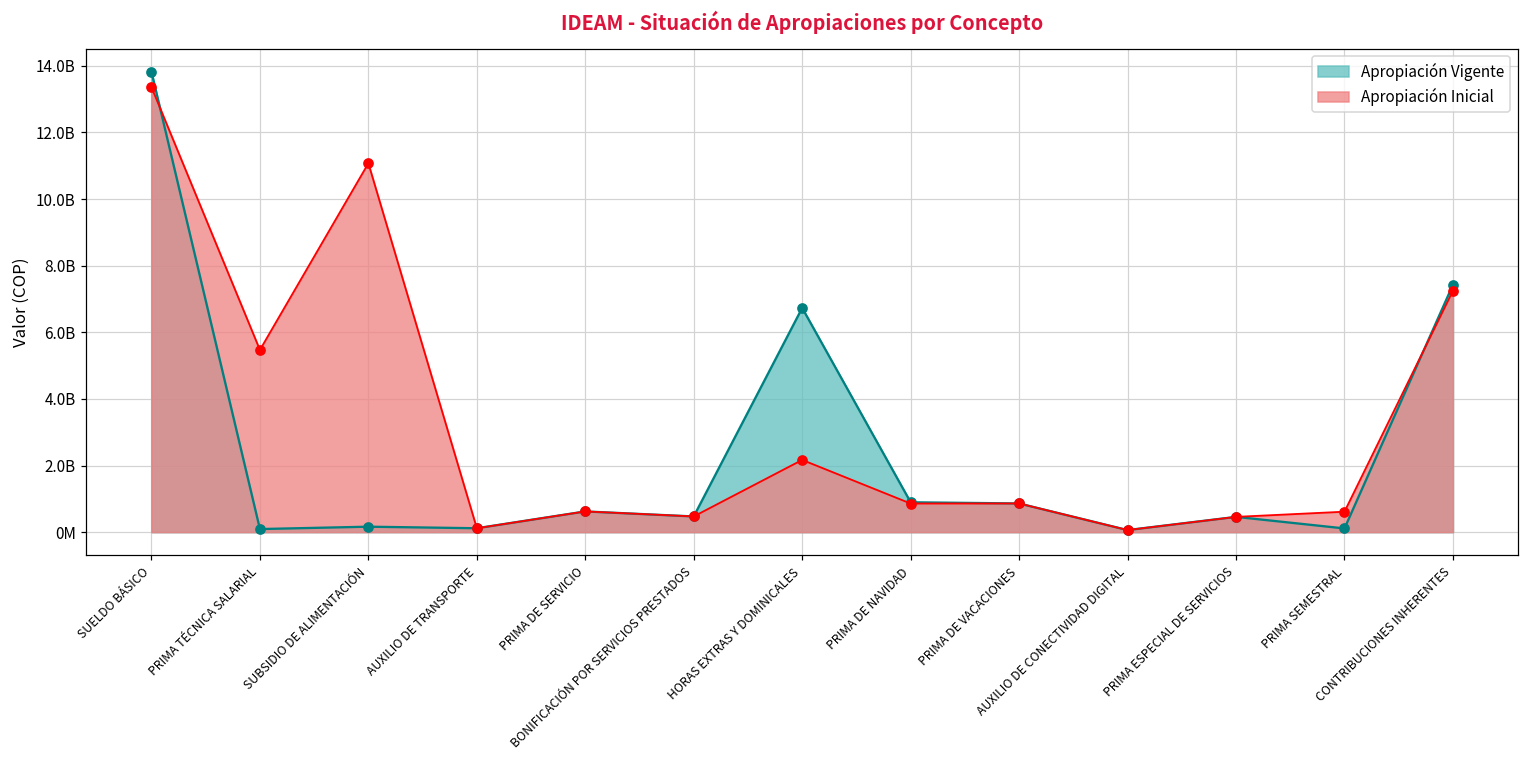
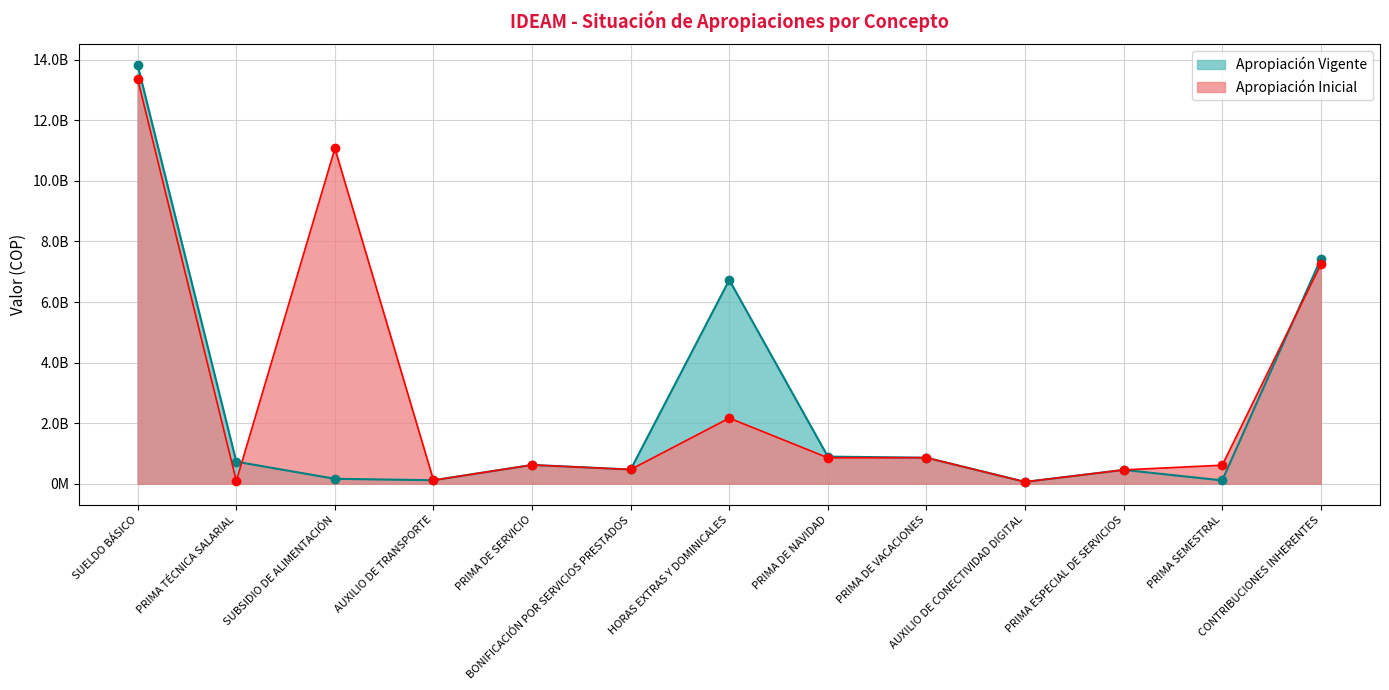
  {
    "Apropiación Vigente": {
      "SUELDO BÁSICO": 13800000000,
-     "PRIMA TÉCNICA SALARIAL": 100000000,
+     "PRIMA TÉCNICA SALARIAL": 700000000,
      "SUBSIDIO DE ALIMENTACIÓN": 200000000,
      "HORAS EXTRAS Y DOMINICALES": 6700000000,
      "PRIMA SEMESTRAL": 100000000,
      "CONTRIBUCIONES INHERENTES": 7400000000
    },
    "Apropiación Inicial": {
      "SUELDO BÁSICO": 13400000000,
-     "PRIMA TÉCNICA SALARIAL": 5500000000,
+     "PRIMA TÉCNICA SALARIAL": 100000000,
      "SUBSIDIO DE ALIMENTACIÓN": 11100000000,
      "HORAS EXTRAS Y DOMINICALES": 2200000000,
      "PRIMA SEMESTRAL": 600000000,
      "CONTRIBUCIONES INHERENTES": 7200000000
    }
  }
